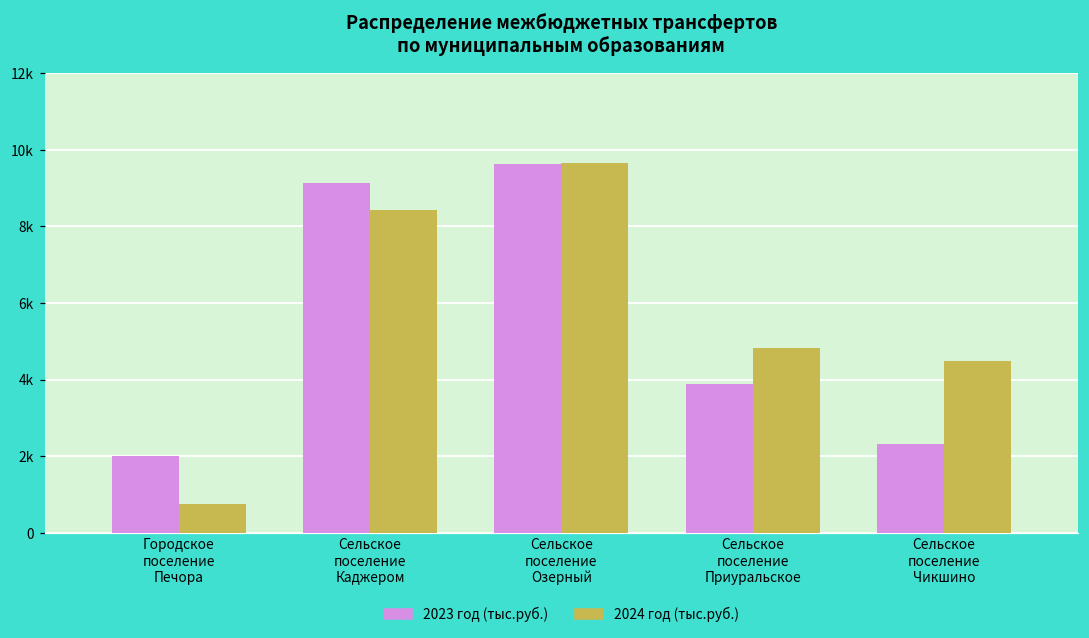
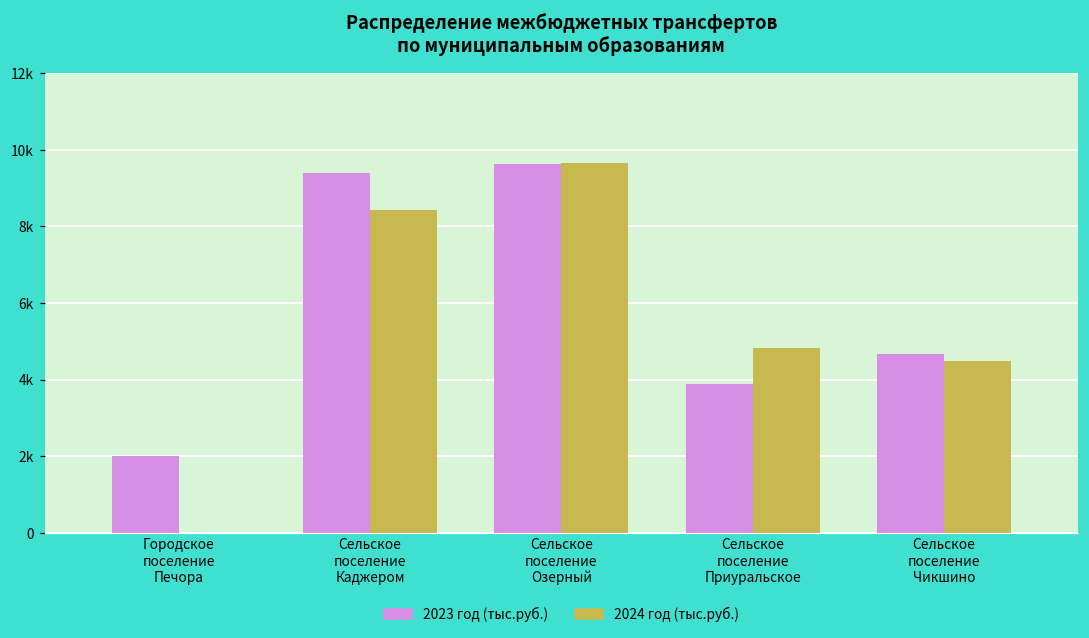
  {
    "2023 год (тыс.руб.)": {
      "Городское поселение Печора": 2000,
-     "Сельское поселение Каджером": 9100,
+     "Сельское поселение Каджером": 9400,
      "Сельское поселение Озерный": 9600,
      "Сельское поселение Приуральское": 3900,
-     "Сельское поселение Чикшино": 2300
+     "Сельское поселение Чикшино": 4700
    },
    "2024 год (тыс.руб.)": {
-     "Городское поселение Печора": 800,
+     "Городское поселение Печора": 0,
      "Сельское поселение Каджером": 8400,
      "Сельское поселение Озерный": 9700,
      "Сельское поселение Приуральское": 4800,
      "Сельское поселение Чикшино": 4500
    }
  }
